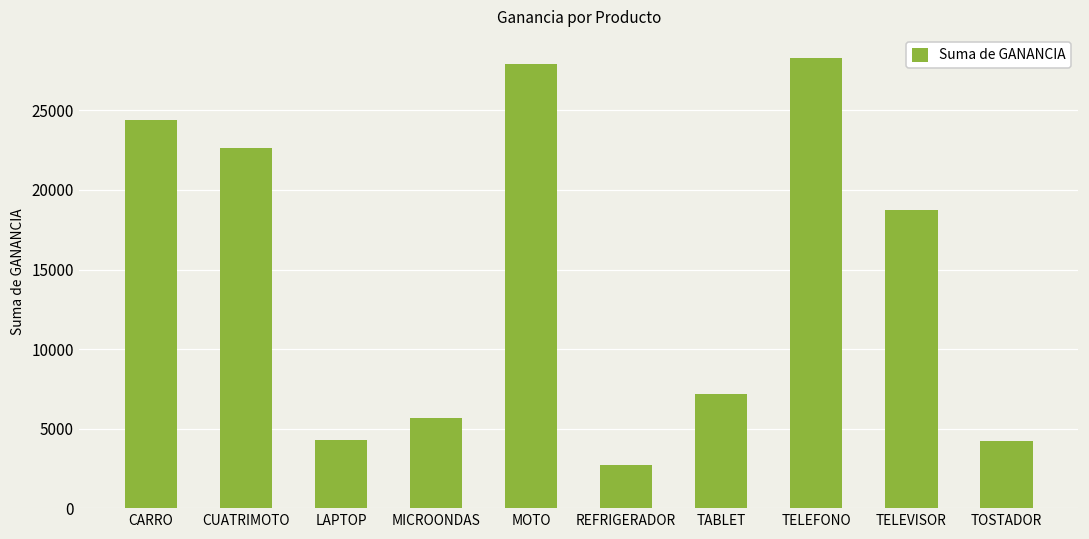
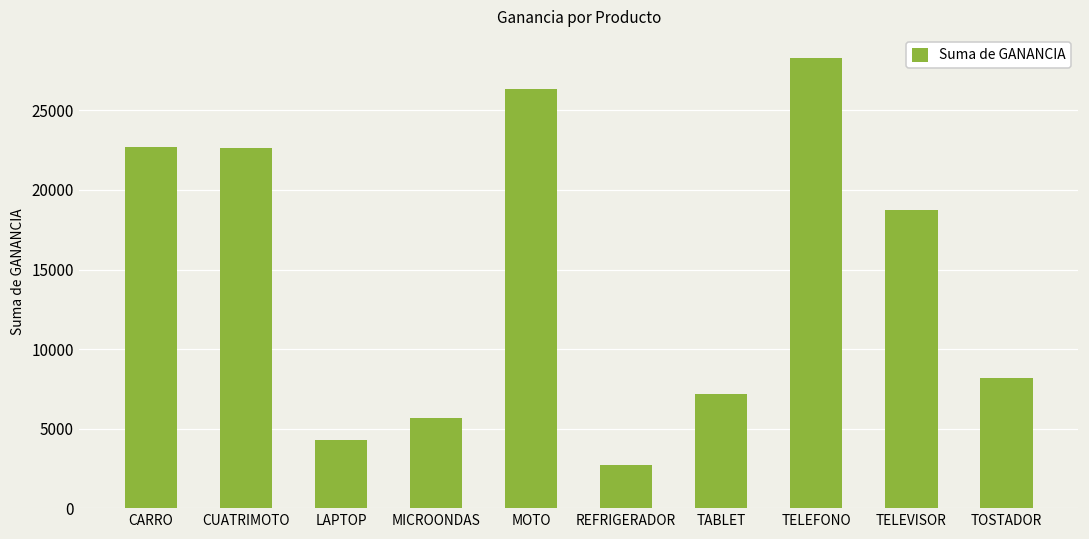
  {
-   "CARRO": 24400,
+   "CARRO": 22700,
    "CUATRIMOTO": 22700,
    "LAPTOP": 4300,
    "MICROONDAS": 5600,
-   "MOTO": 27900,
+   "MOTO": 26400,
    "REFRIGERADOR": 2700,
    "TABLET": 7200,
    "TELEFONO": 28300,
    "TELEVISOR": 18800,
-   "TOSTADOR": 4200
+   "TOSTADOR": 8200
  }
